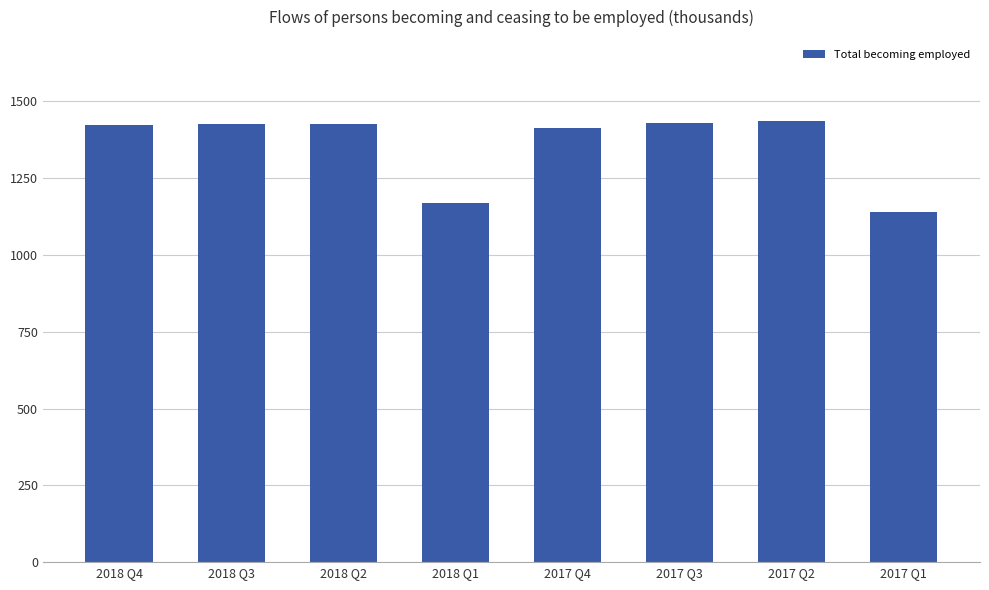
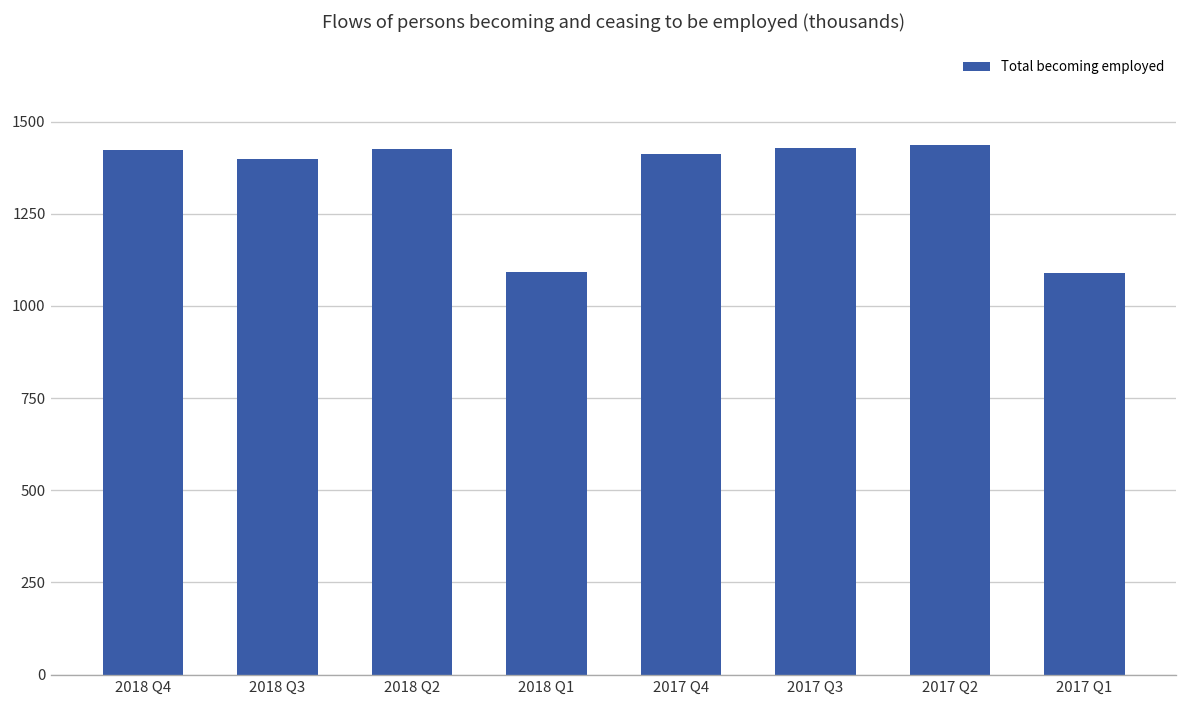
  {
    "2018 Q4": 1420,
-   "2018 Q3": 1430,
+   "2018 Q3": 1400,
    "2018 Q2": 1430,
-   "2018 Q1": 1170,
+   "2018 Q1": 1090,
    "2017 Q4": 1410,
    "2017 Q3": 1430,
    "2017 Q2": 1440,
-   "2017 Q1": 1140
+   "2017 Q1": 1090
  }
